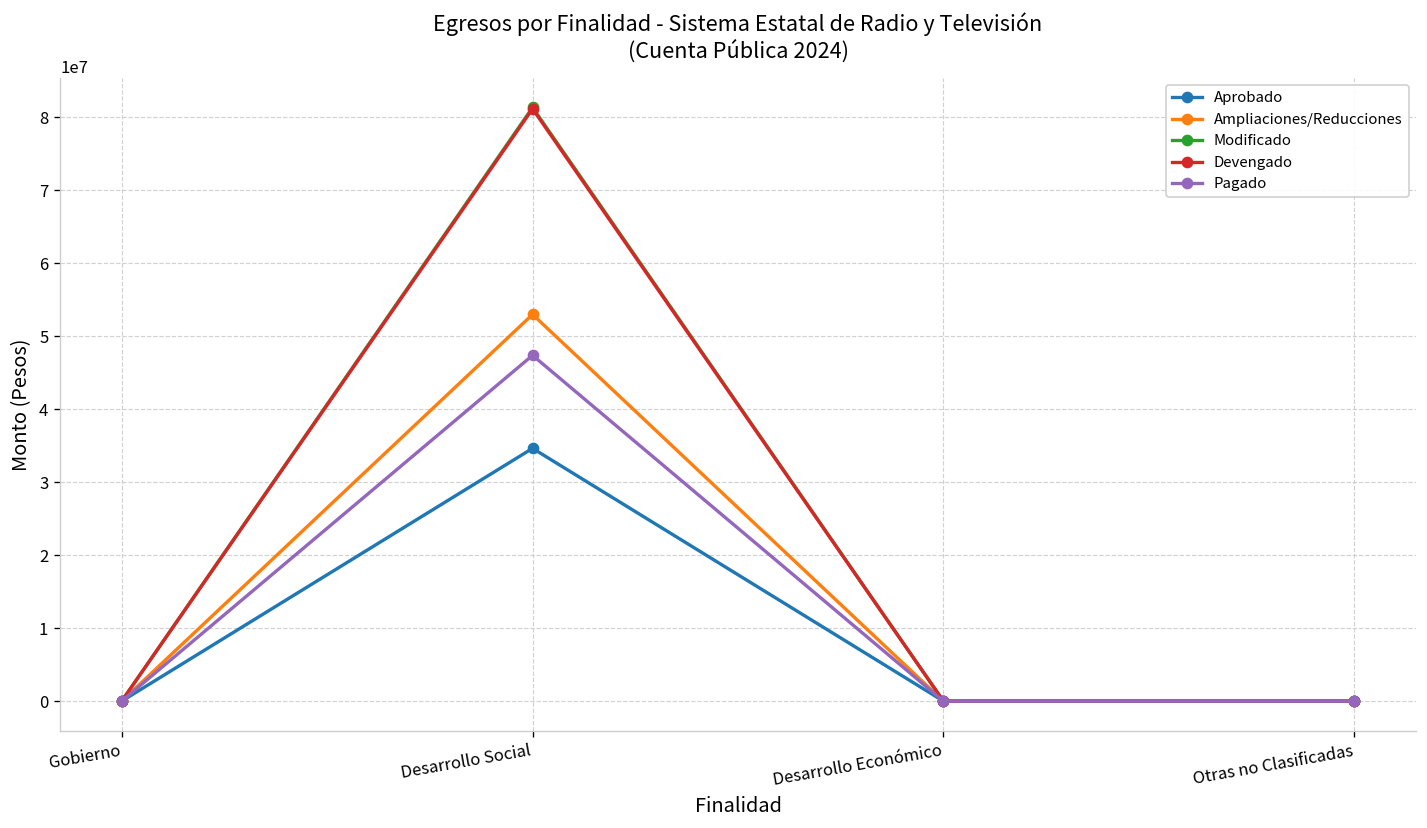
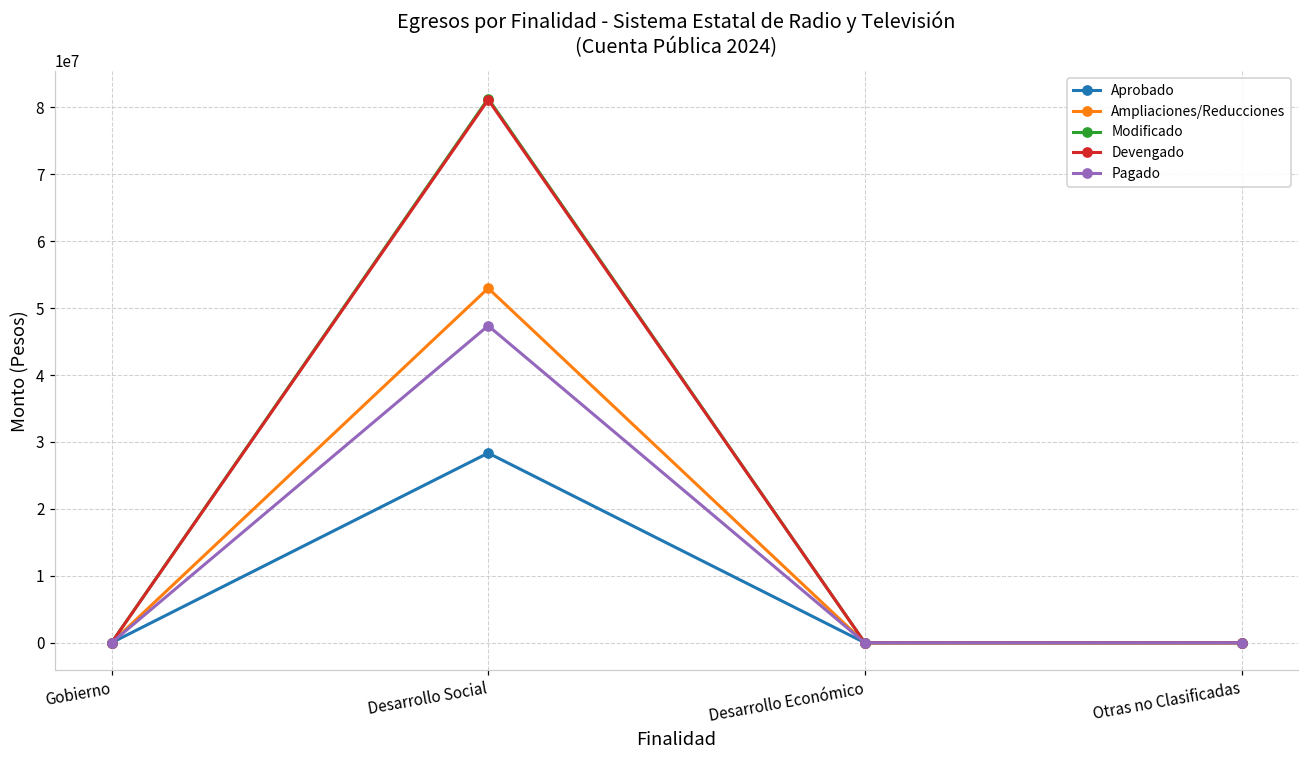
  {
    "Aprobado": {
-     "Desarrollo Social": 35000000
+     "Desarrollo Social": 28000000
    },
    "Ampliaciones/Reducciones": {
      "Desarrollo Social": 53000000
    },
    "Pagado": {
      "Desarrollo Social": 47000000
    }
  }
